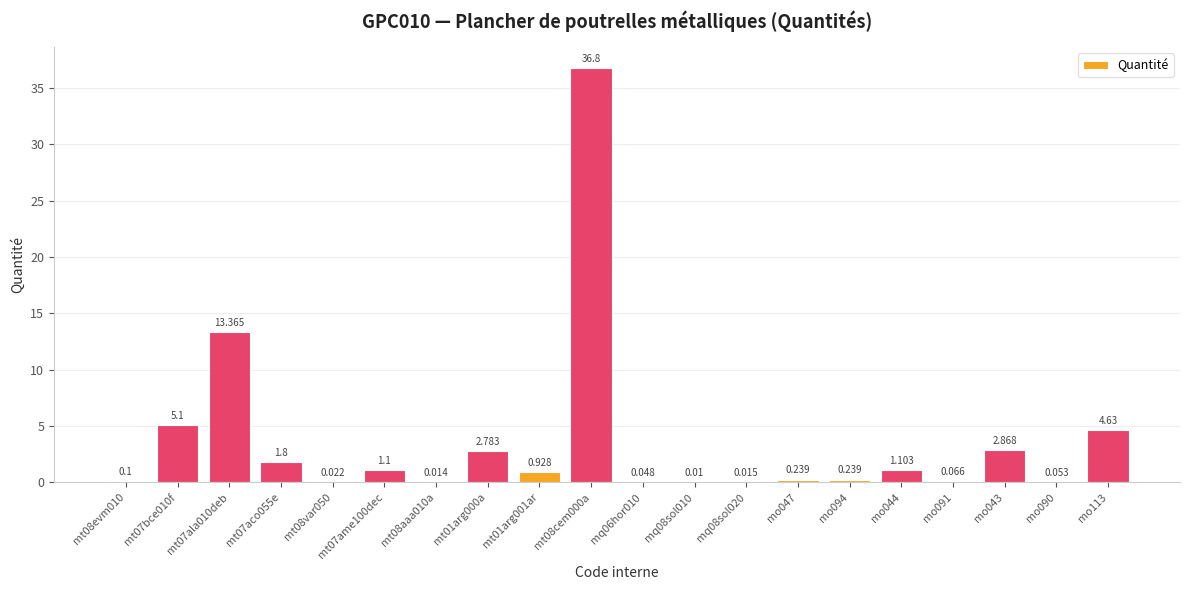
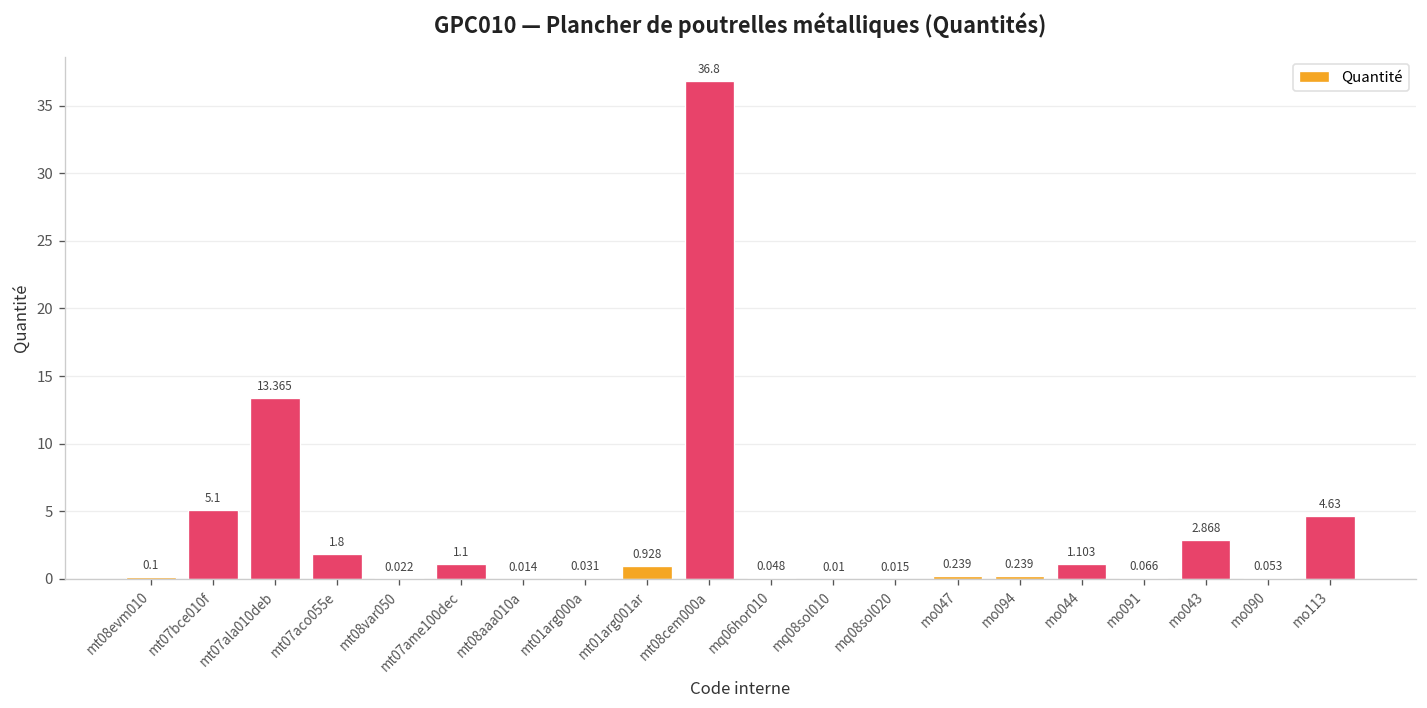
  {
    "mt08evm010": 0.1,
    "mt07bce010f": 5.1,
    "mt07ala010deb": 13.365,
    "mt07aco055e": 1.8,
    "mt08var050": 0.022,
    "mt07ame100dec": 1.1,
    "mt08aaa010a": 0.014,
-   "mt01arg000a": 2.783,
+   "mt01arg000a": 0.031,
    "mt01arg001ar": 0.928,
    "mt08cem000a": 36.8,
    "mq06hor010": 0.048,
    "mq08sol010": 0.01,
    "mq08sol020": 0.015,
    "mo047": 0.239,
    "mo094": 0.239,
    "mo044": 1.103,
    "mo091": 0.066,
    "mo043": 2.868,
    "mo090": 0.053,
    "mo113": 4.63
  }
